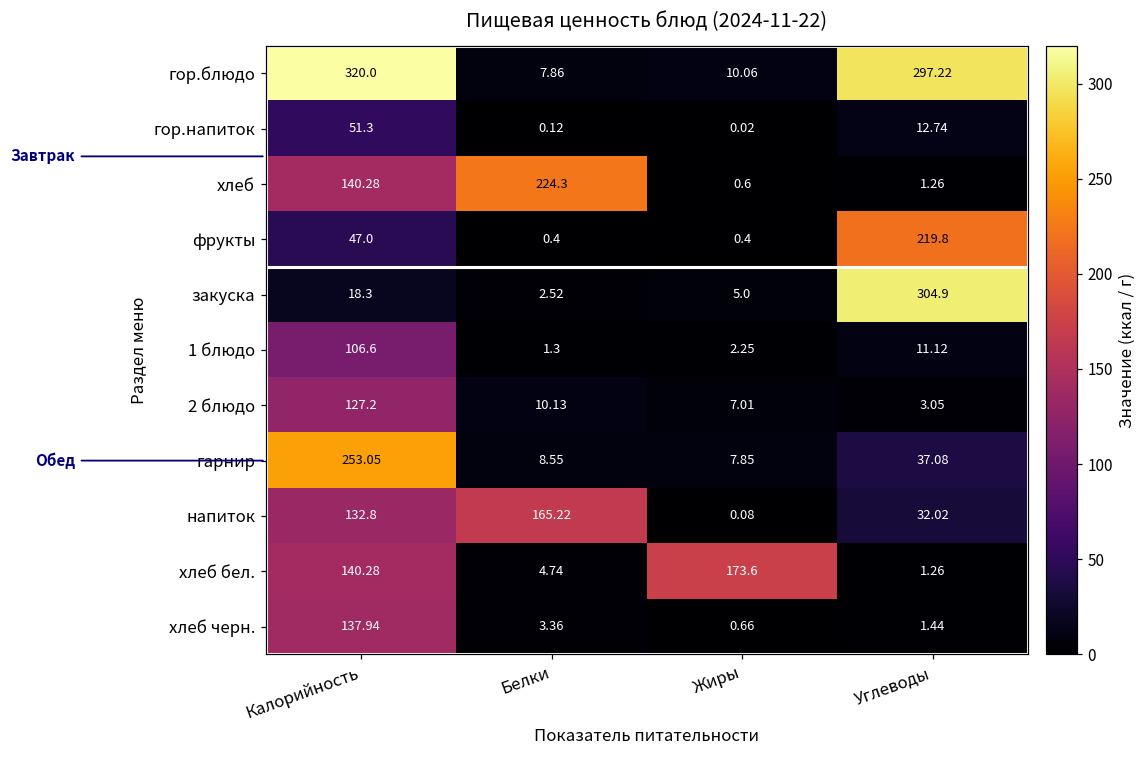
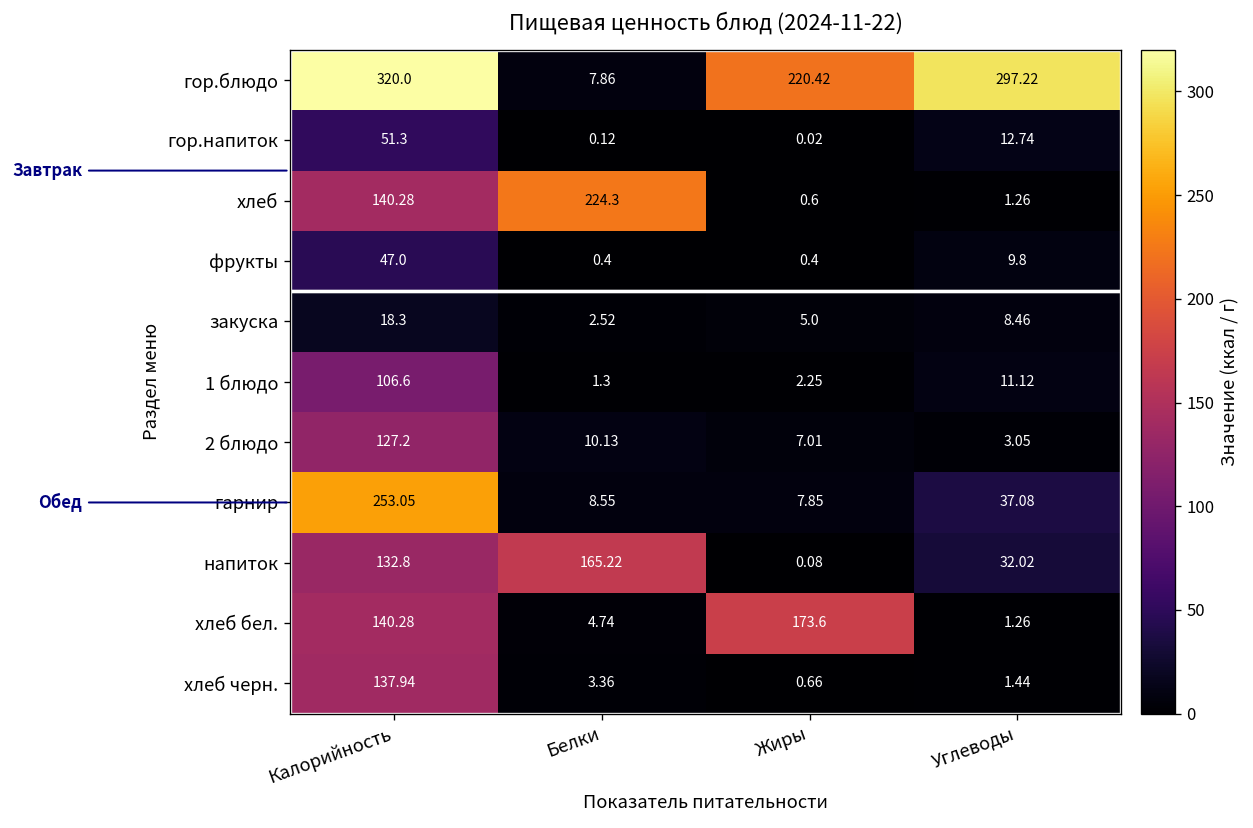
  {
    "гор.блюдо": {
      "Калорийность": 320.0,
      "Белки": 7.86,
-     "Жиры": 10.06,
+     "Жиры": 220.42,
      "Углеводы": 297.22
    },
    "гор.напиток": {
      "Калорийность": 51.3,
      "Белки": 0.12,
      "Жиры": 0.02,
      "Углеводы": 12.74
    },
    "хлеб": {
      "Калорийность": 140.28,
      "Белки": 224.3,
      "Жиры": 0.6,
      "Углеводы": 1.26
    },
    "фрукты": {
      "Калорийность": 47.0,
      "Белки": 0.4,
      "Жиры": 0.4,
-     "Углеводы": 219.8
+     "Углеводы": 9.8
    },
    "закуска": {
      "Калорийность": 18.3,
      "Белки": 2.52,
      "Жиры": 5.0,
-     "Углеводы": 304.9
+     "Углеводы": 8.46
    },
    "1 блюдо": {
      "Калорийность": 106.6,
      "Белки": 1.3,
      "Жиры": 2.25,
      "Углеводы": 11.12
    },
    "2 блюдо": {
      "Калорийность": 127.2,
      "Белки": 10.13,
      "Жиры": 7.01,
      "Углеводы": 3.05
    },
    "гарнир": {
      "Калорийность": 253.05,
      "Белки": 8.55,
      "Жиры": 7.85,
      "Углеводы": 37.08
    },
    "напиток": {
      "Калорийность": 132.8,
      "Белки": 165.22,
      "Жиры": 0.08,
      "Углеводы": 32.02
    },
    "хлеб бел.": {
      "Калорийность": 140.28,
      "Белки": 4.74,
      "Жиры": 173.6,
      "Углеводы": 1.26
    },
    "хлеб черн.": {
      "Калорийность": 137.94,
      "Белки": 3.36,
      "Жиры": 0.66,
      "Углеводы": 1.44
    }
  }
